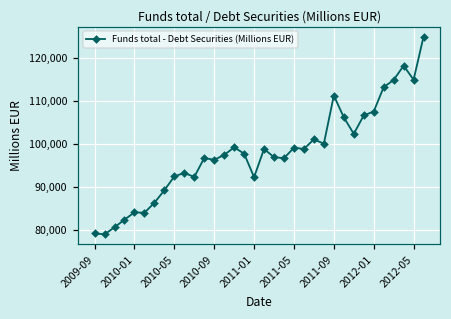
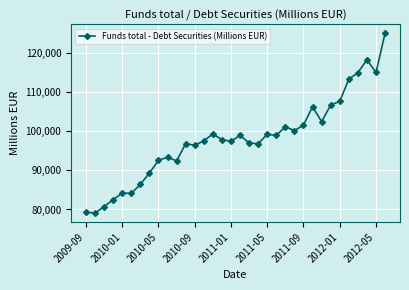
  {
    "2009-09": "79,000",
    "2010-01": "84,000",
    "2010-05": "93,000",
    "2010-09": "96,000",
-   "2011-01": "92,000",
+   "2011-01": "97,000",
    "2011-05": "99,000",
-   "2011-09": "111,000",
+   "2011-09": "102,000",
    "2012-01": "108,000",
    "2012-05": "115,000"
  }
